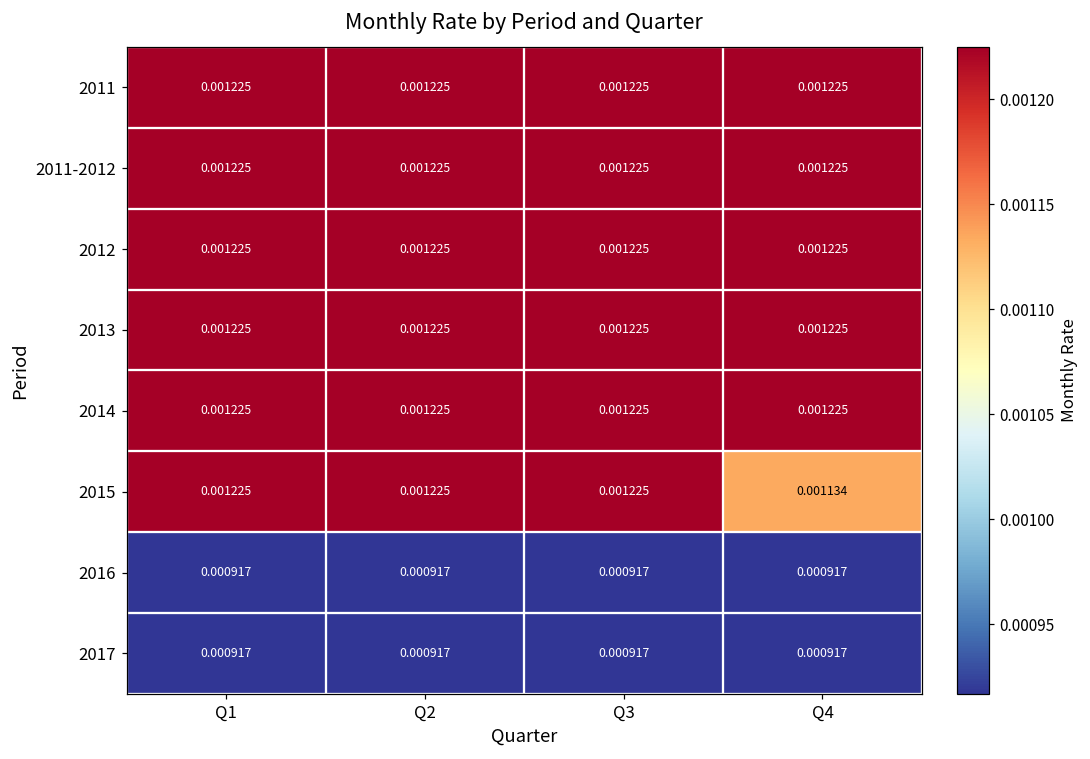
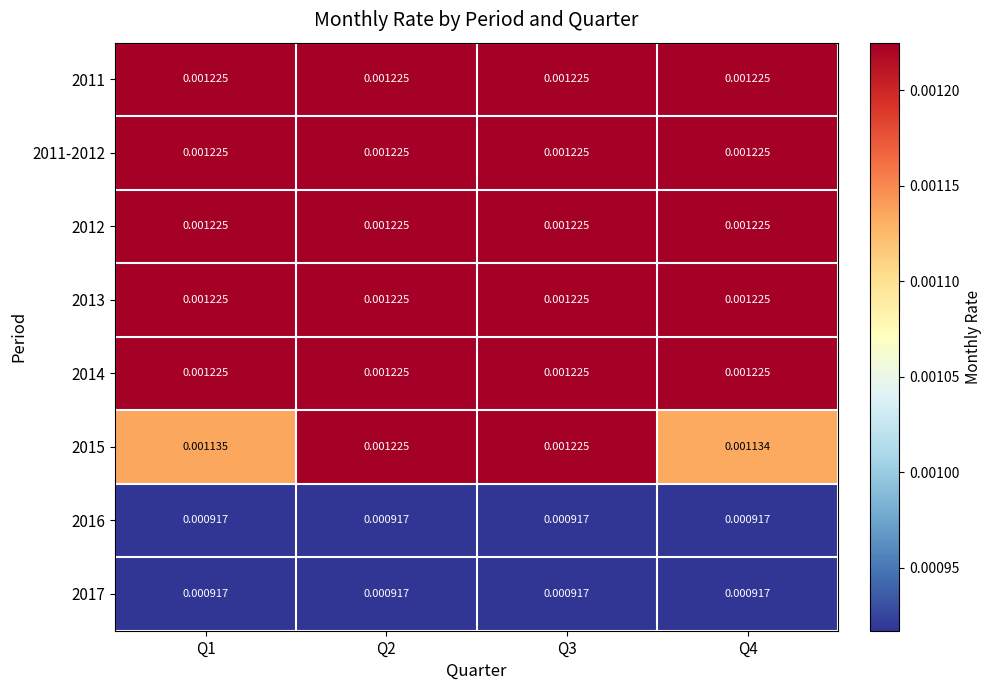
  {
    "2011": {
      "Q1": 0.001225,
      "Q2": 0.001225,
      "Q3": 0.001225,
      "Q4": 0.001225
    },
    "2011-2012": {
      "Q1": 0.001225,
      "Q2": 0.001225,
      "Q3": 0.001225,
      "Q4": 0.001225
    },
    "2012": {
      "Q1": 0.001225,
      "Q2": 0.001225,
      "Q3": 0.001225,
      "Q4": 0.001225
    },
    "2013": {
      "Q1": 0.001225,
      "Q2": 0.001225,
      "Q3": 0.001225,
      "Q4": 0.001225
    },
    "2014": {
      "Q1": 0.001225,
      "Q2": 0.001225,
      "Q3": 0.001225,
      "Q4": 0.001225
    },
    "2015": {
-     "Q1": 0.001225,
+     "Q1": 0.001135,
      "Q2": 0.001225,
      "Q3": 0.001225,
      "Q4": 0.001134
    },
    "2016": {
      "Q1": 0.000917,
      "Q2": 0.000917,
      "Q3": 0.000917,
      "Q4": 0.000917
    },
    "2017": {
      "Q1": 0.000917,
      "Q2": 0.000917,
      "Q3": 0.000917,
      "Q4": 0.000917
    }
  }
